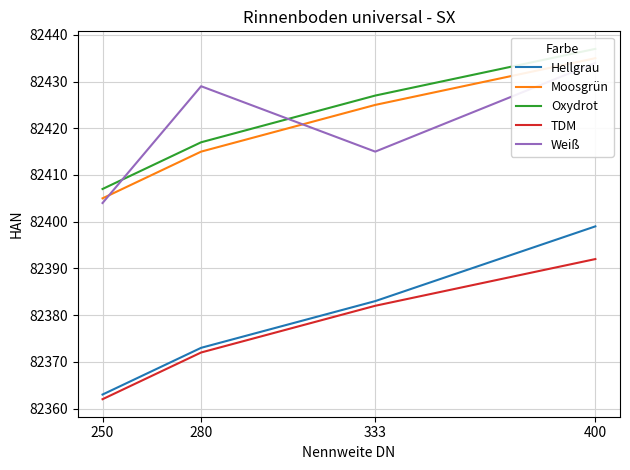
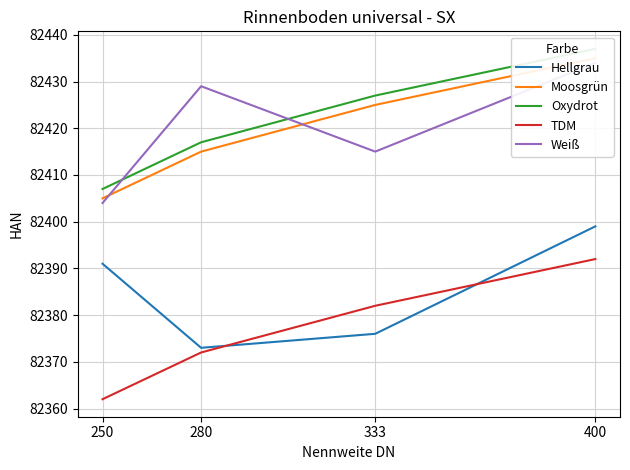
  {
    "Hellgrau": {
-     "250": 82363,
+     "250": 82391,
      "280": 82373,
-     "333": 82383,
+     "333": 82376,
      "400": 82399
    },
    "Moosgrün": {
      "250": 82405,
      "280": 82415,
      "333": 82425
    },
    "Oxydrot": {
      "250": 82407,
      "280": 82417,
      "333": 82427
    },
    "TDM": {
      "250": 82362,
      "280": 82372,
      "333": 82382,
      "400": 82392
    },
    "Weiß": {
      "250": 82404,
      "280": 82429,
      "333": 82415
    }
  }
